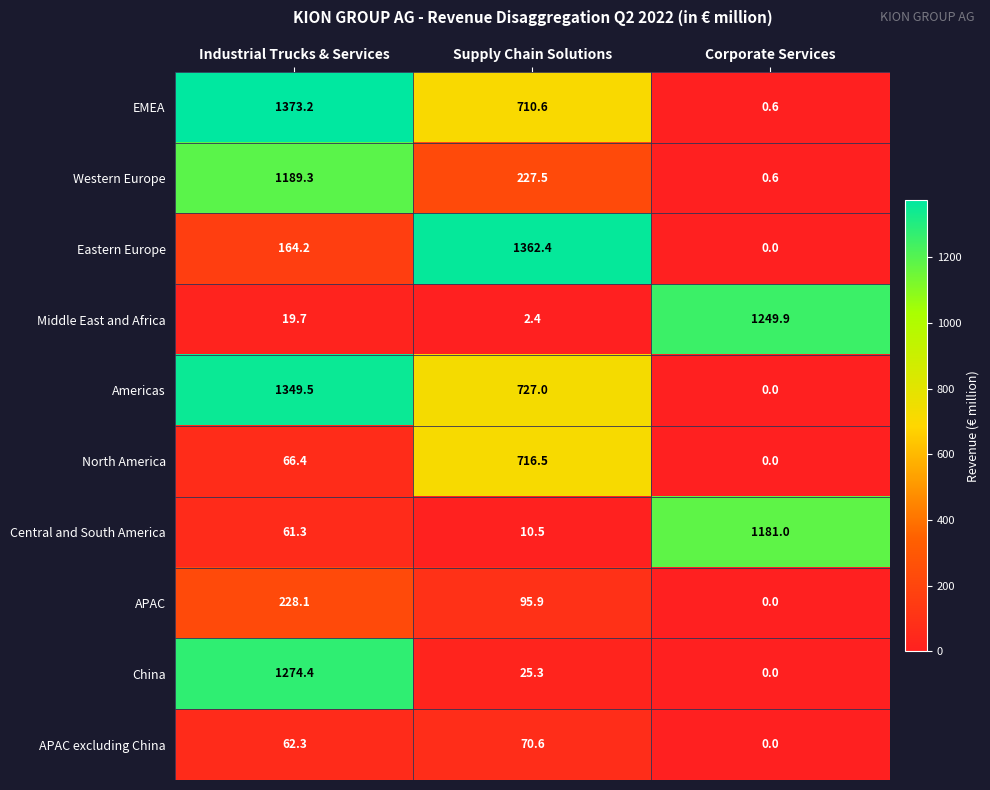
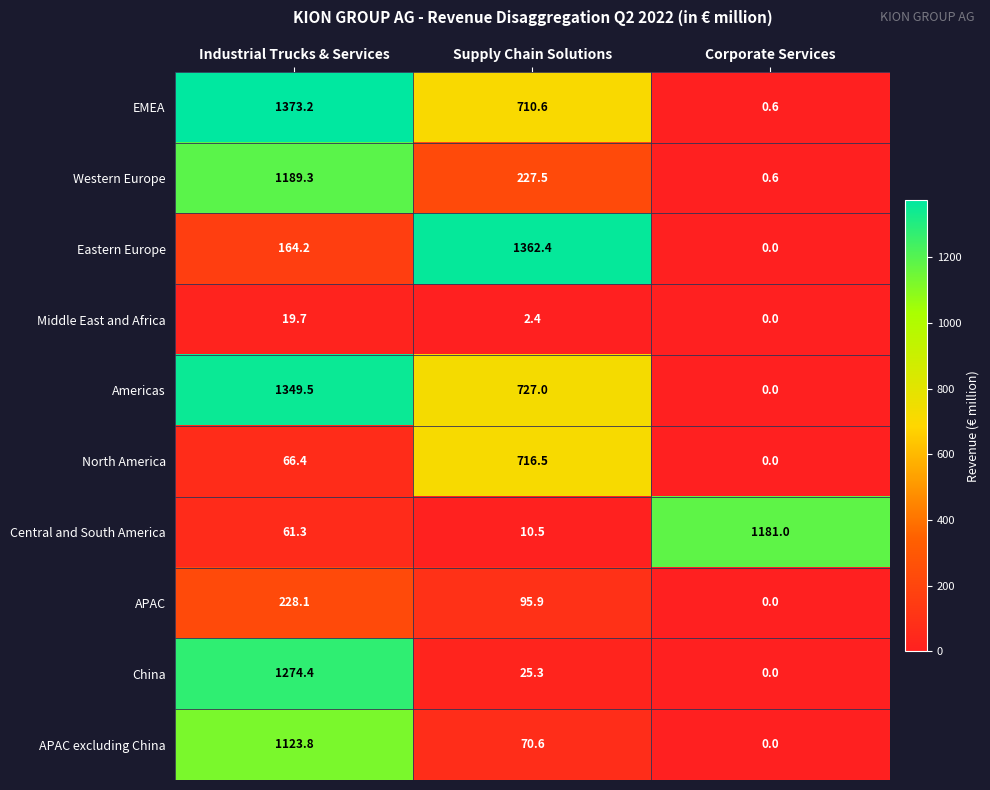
  {
    "EMEA": {
      "Industrial Trucks & Services": 1373.2,
      "Supply Chain Solutions": 710.6,
      "Corporate Services": 0.6
    },
    "Western Europe": {
      "Industrial Trucks & Services": 1189.3,
      "Supply Chain Solutions": 227.5,
      "Corporate Services": 0.6
    },
    "Eastern Europe": {
      "Industrial Trucks & Services": 164.2,
      "Supply Chain Solutions": 1362.4,
      "Corporate Services": 0.0
    },
    "Middle East and Africa": {
      "Industrial Trucks & Services": 19.7,
      "Supply Chain Solutions": 2.4,
-     "Corporate Services": 1249.9
+     "Corporate Services": 0.0
    },
    "Americas": {
      "Industrial Trucks & Services": 1349.5,
      "Supply Chain Solutions": 727.0,
      "Corporate Services": 0.0
    },
    "North America": {
      "Industrial Trucks & Services": 66.4,
      "Supply Chain Solutions": 716.5,
      "Corporate Services": 0.0
    },
    "Central and South America": {
      "Industrial Trucks & Services": 61.3,
      "Supply Chain Solutions": 10.5,
      "Corporate Services": 1181.0
    },
    "APAC": {
      "Industrial Trucks & Services": 228.1,
      "Supply Chain Solutions": 95.9,
      "Corporate Services": 0.0
    },
    "China": {
      "Industrial Trucks & Services": 1274.4,
      "Supply Chain Solutions": 25.3,
      "Corporate Services": 0.0
    },
    "APAC excluding China": {
-     "Industrial Trucks & Services": 62.3,
+     "Industrial Trucks & Services": 1123.8,
      "Supply Chain Solutions": 70.6,
      "Corporate Services": 0.0
    }
  }
